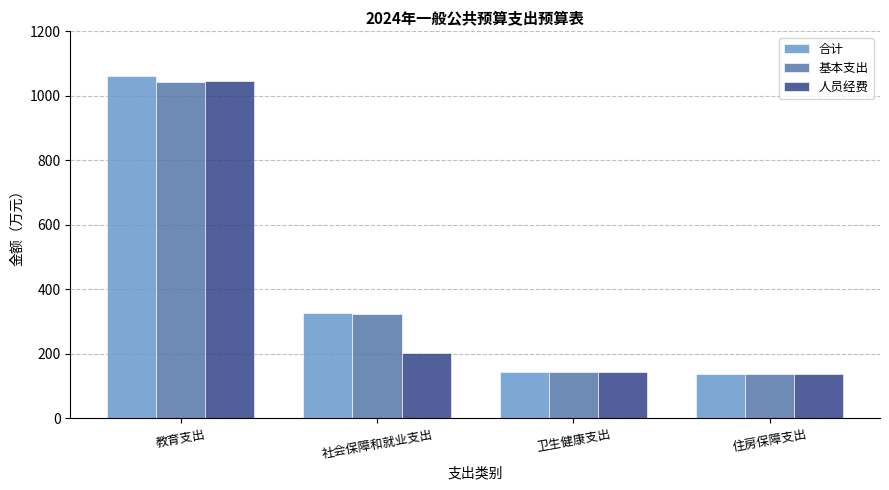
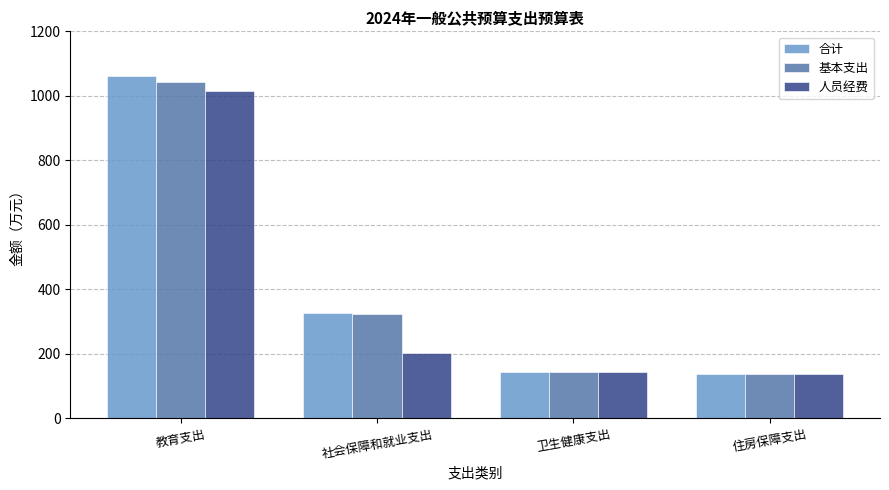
  {
    "人员经费": {
-     "教育支出": 1050,
+     "教育支出": 1020,
      "社会保障和就业支出": 200,
      "卫生健康支出": 150,
      "住房保障支出": 140
    }
  }
